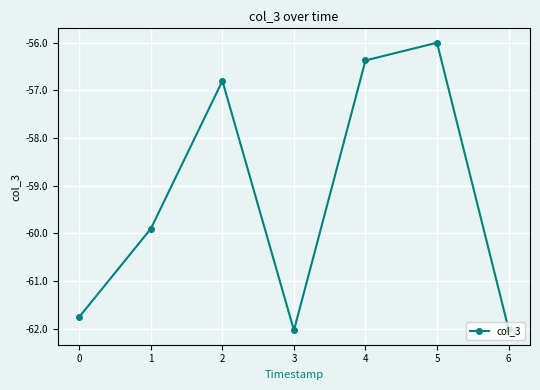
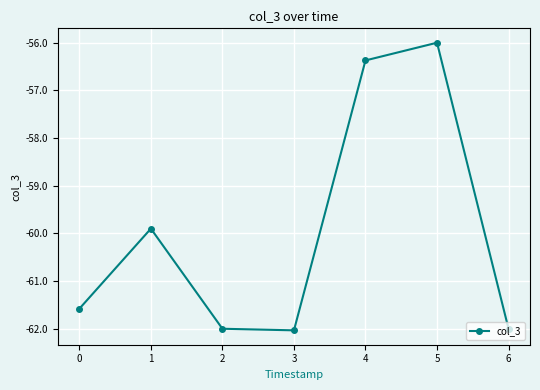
  {
-   "0": -61.8,
+   "0": -61.6,
    "1": -59.9,
-   "2": -56.8,
+   "2": -62.0,
    "3": -62.0,
    "4": -56.4,
    "5": -56.0
  }
